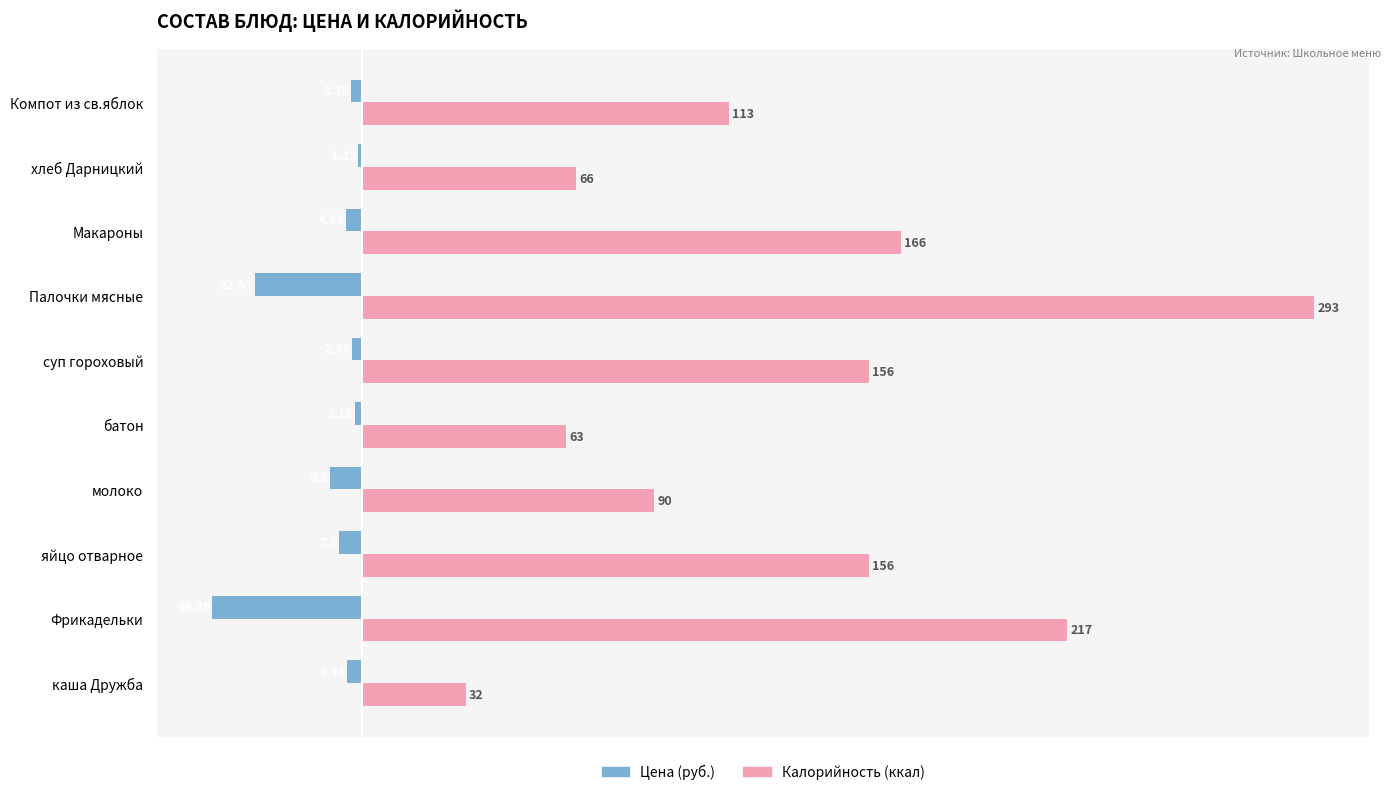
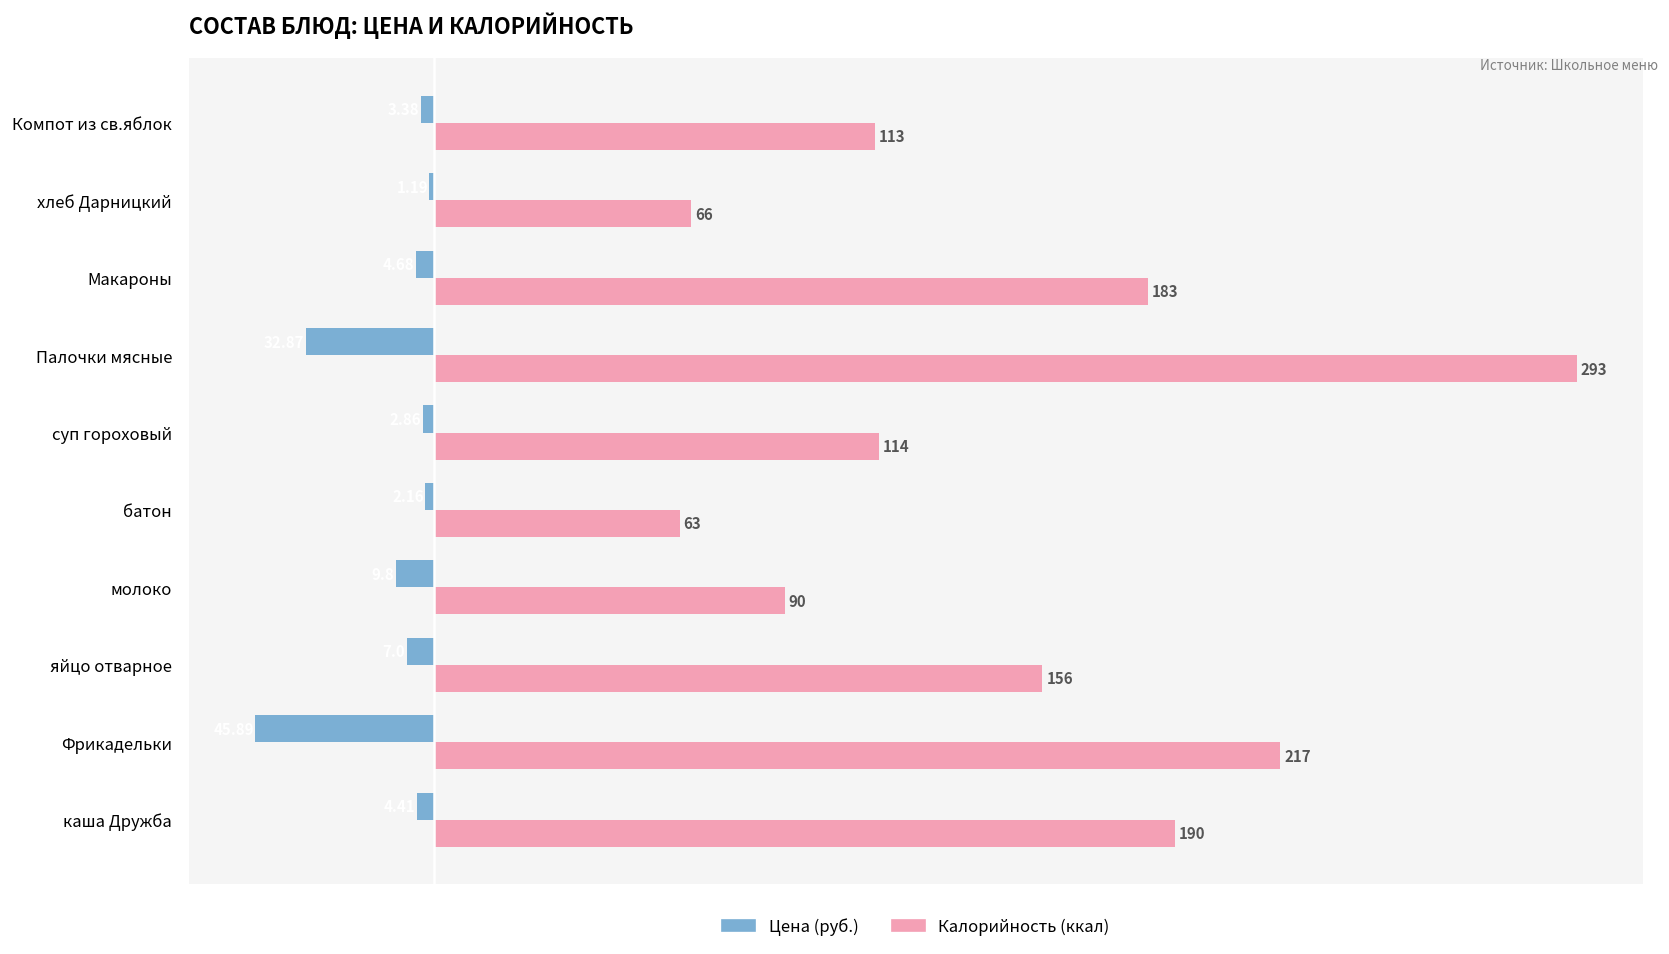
  {
    "Калорийность (ккал)": {
      "Компот из св.яблок": 113,
      "хлеб Дарницкий": 66,
-     "Макароны": 166,
+     "Макароны": 183,
      "Палочки мясные": 293,
-     "суп гороховый": 156,
+     "суп гороховый": 114,
      "батон": 63,
      "молоко": 90,
      "яйцо отварное": 156,
      "Фрикадельки": 217,
-     "каша Дружба": 32
+     "каша Дружба": 190
    }
  }
